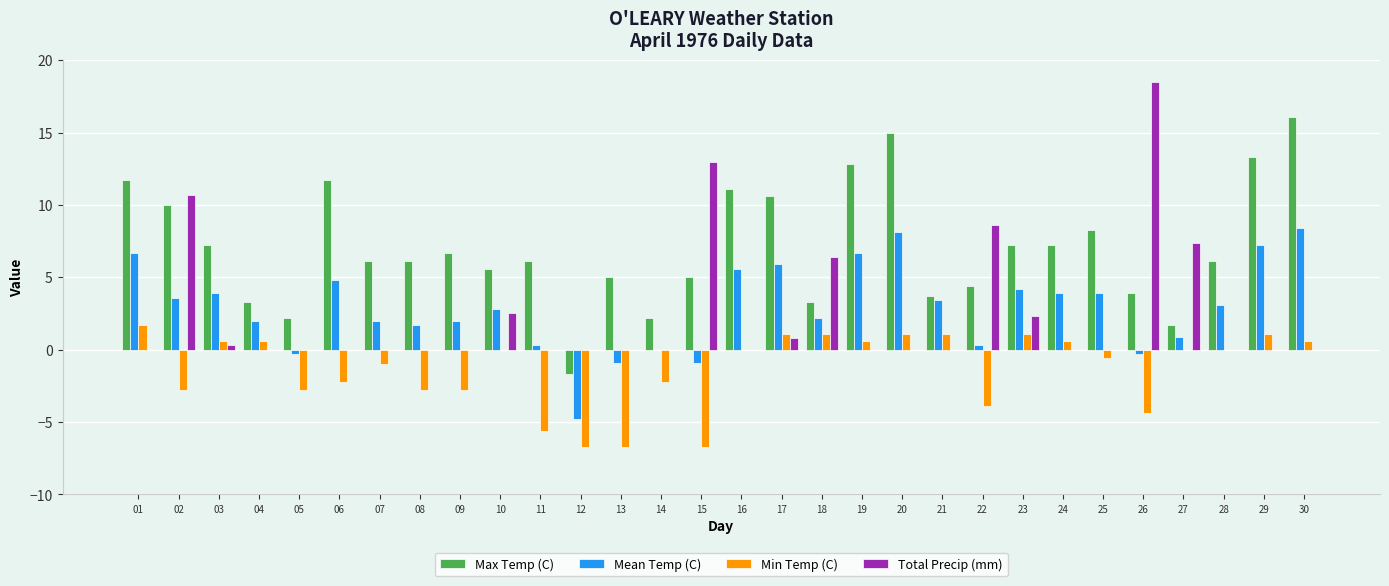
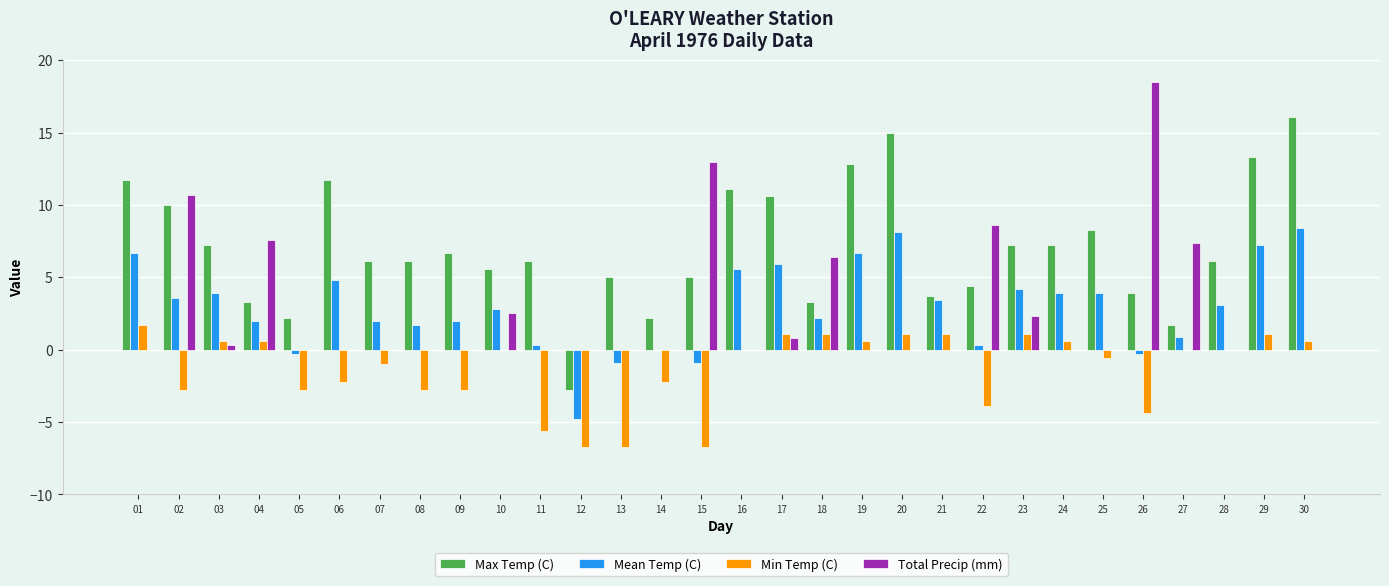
  {
    "Max Temp (C)": {
      "01": 11.7,
      "02": 10.0,
      "03": 7.2,
      "04": 3.3,
      "05": 2.2,
      "06": 11.7,
      "07": 6.1,
      "08": 6.1,
      "09": 6.7,
      "10": 5.6,
      "11": 6.1,
-     "12": -1.7,
+     "12": -2.8,
      "13": 5.0,
      "14": 2.2,
      "15": 5.0,
      "16": 11.1,
      "17": 10.6,
      "18": 3.3,
      "19": 12.8,
      "20": 15.0,
      "21": 3.7,
      "22": 4.4,
      "23": 7.2,
      "24": 7.2,
      "25": 8.3,
      "26": 3.9,
      "27": 1.7,
      "28": 6.1,
      "29": 13.3,
      "30": 16.1
    },
    "Mean Temp (C)": {
      "01": 6.7,
      "02": 3.6,
      "03": 3.9,
      "04": 2.0,
      "05": -0.3,
      "06": 4.8,
      "07": 2.0,
      "08": 1.7,
      "09": 2.0,
      "10": 2.8,
      "11": 0.3,
      "12": -4.8,
      "13": -0.9,
      "14": 0.0,
      "15": -0.9,
      "16": 5.6,
      "17": 5.9,
      "18": 2.2,
      "19": 6.7,
      "20": 8.1,
      "21": 3.4,
      "22": 0.3,
      "23": 4.2,
      "24": 3.9,
      "25": 3.9,
      "26": -0.3,
      "27": 0.9,
      "28": 3.1,
      "29": 7.2,
      "30": 8.4
    },
    "Min Temp (C)": {
      "01": 1.7,
      "02": -2.8,
      "03": 0.6,
      "04": 0.6,
      "05": -2.8,
      "06": -2.2,
      "07": -1.0,
      "08": -2.8,
      "09": -2.8,
      "10": 0.0,
      "11": -5.6,
      "12": -6.7,
      "13": -6.7,
      "14": -2.2,
      "15": -6.7,
      "16": 0.0,
      "17": 1.1,
      "18": 1.1,
      "19": 0.6,
      "20": 1.1,
      "21": 1.1,
      "22": -3.9,
      "23": 1.1,
      "24": 0.6,
      "25": -0.6,
      "26": -4.4,
      "27": 0.0,
      "28": 0.0,
      "29": 1.1,
      "30": 0.6
    },
    "Total Precip (mm)": {
      "01": 0.0,
      "02": 10.7,
      "03": 0.3,
-     "04": 0.0,
+     "04": 7.6,
      "05": 0.0,
      "06": 0.0,
      "07": 0.0,
      "08": 0.0,
      "09": 0.0,
      "10": 2.5,
      "11": 0.0,
      "12": 0.0,
      "13": 0.0,
      "14": 0.0,
      "15": 13.0,
      "16": 0.0,
      "17": 0.8,
      "18": 6.4,
      "19": 0.0,
      "20": 0.0,
      "21": 0.0,
      "22": 8.6,
      "23": 2.3,
      "24": 0.0,
      "25": 0.0,
      "26": 18.5,
      "27": 7.4,
      "28": 0.0,
      "29": 0.0,
      "30": 0.0
    }
  }
